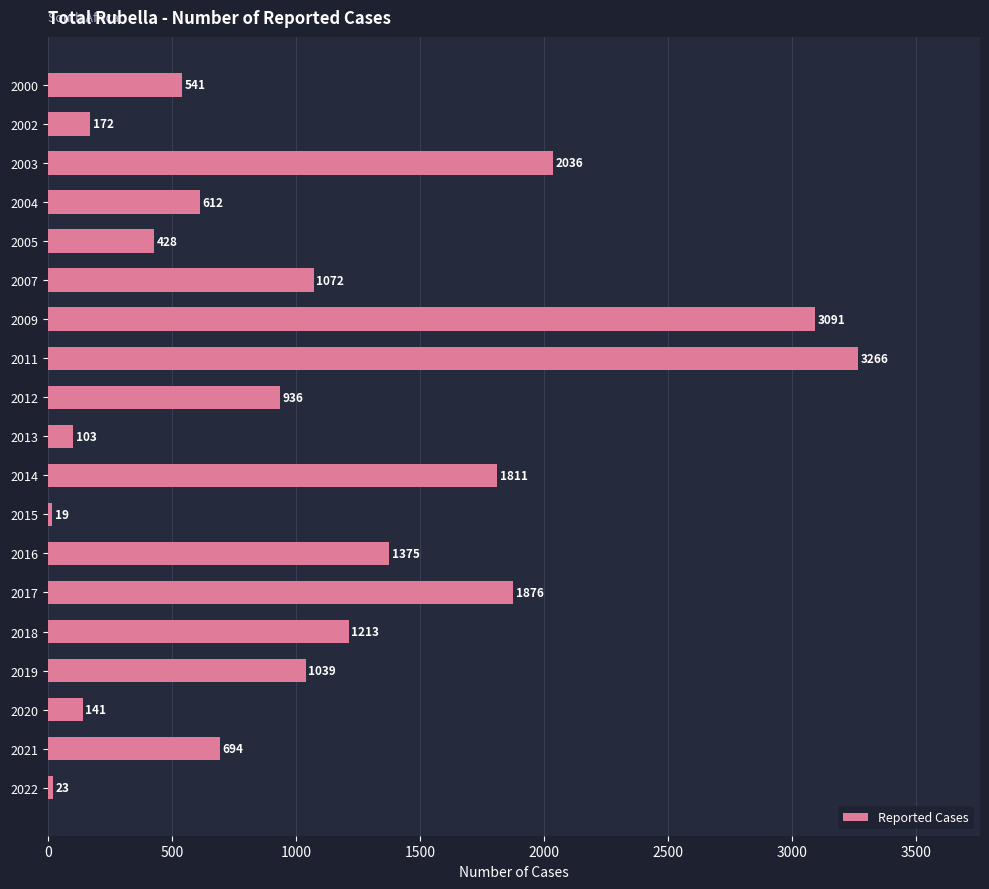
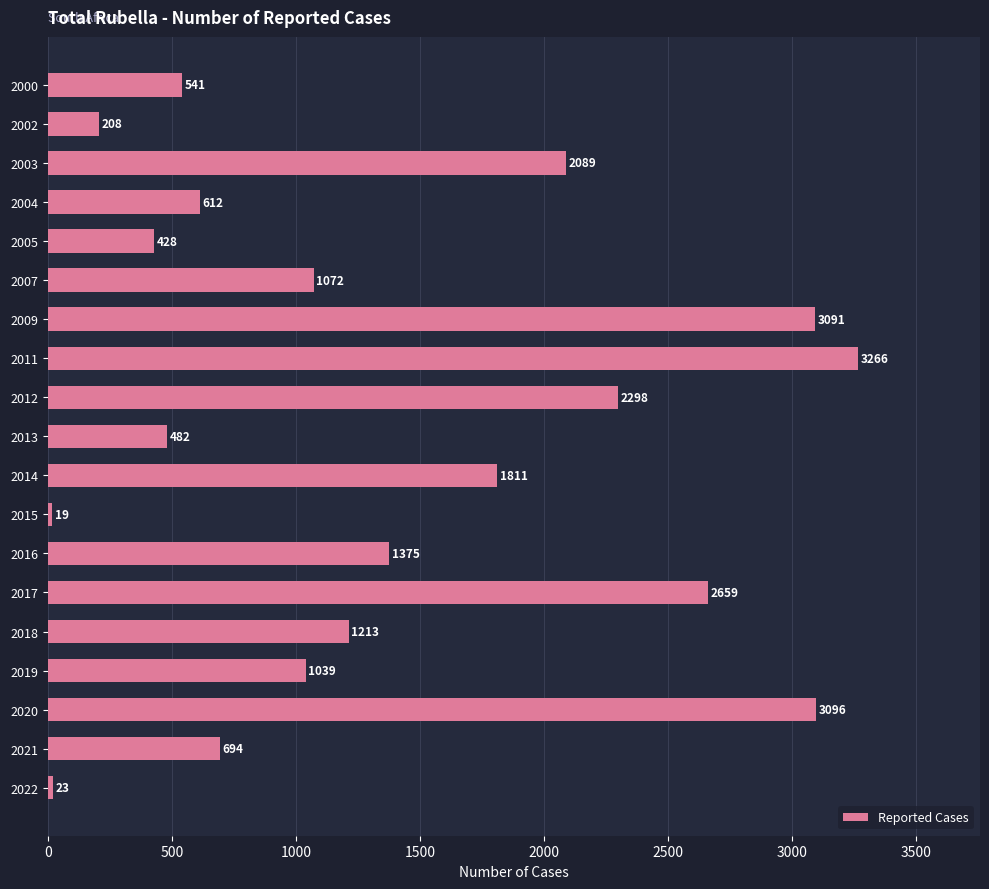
  {
    "2000": 541,
-   "2002": 172,
-   "2003": 2036,
+   "2002": 208,
+   "2003": 2089,
    "2004": 612,
    "2005": 428,
    "2007": 1072,
    "2009": 3091,
    "2011": 3266,
-   "2012": 936,
-   "2013": 103,
+   "2012": 2298,
+   "2013": 482,
    "2014": 1811,
    "2015": 19,
    "2016": 1375,
-   "2017": 1876,
+   "2017": 2659,
    "2018": 1213,
    "2019": 1039,
-   "2020": 141,
+   "2020": 3096,
    "2021": 694,
    "2022": 23
  }
